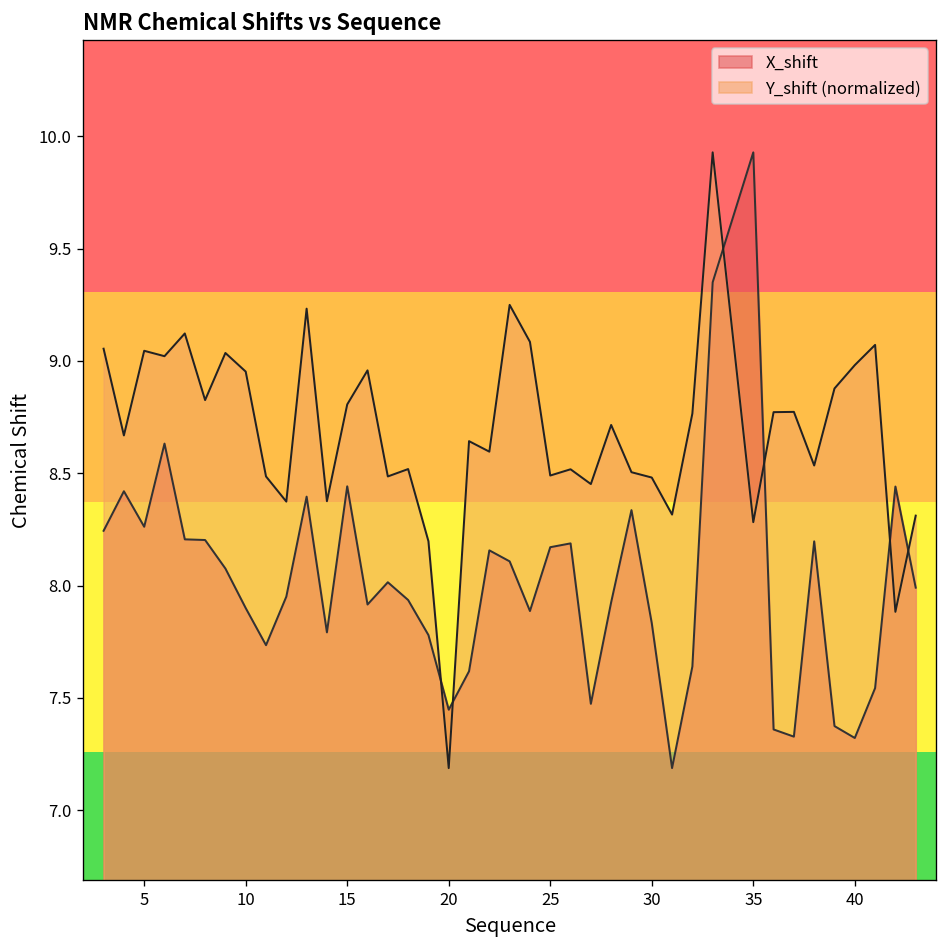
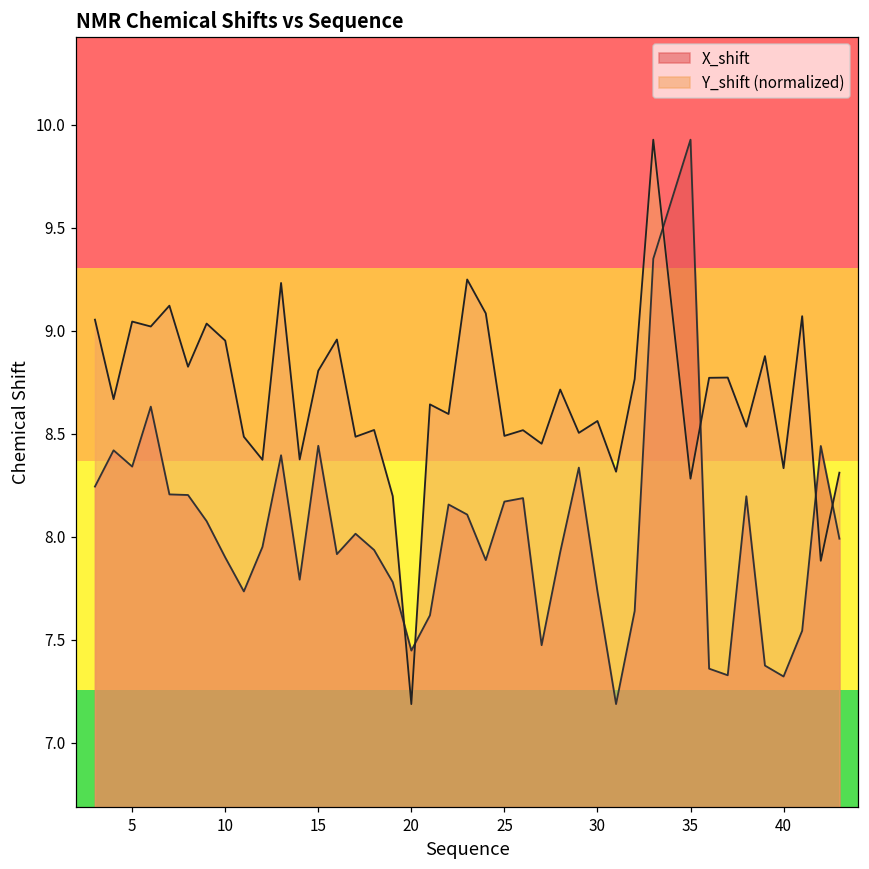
  {
    "X_shift": {
-     "5": 8.26,
+     "5": 8.34,
      "10": 7.90,
      "15": 8.44,
      "20": 7.45,
      "25": 8.17,
-     "30": 7.83,
+     "30": 7.74,
      "35": 9.93,
      "40": 7.32
    },
    "Y_shift (normalized)": {
      "5": 9.05,
      "10": 8.95,
      "15": 8.81,
      "20": 7.19,
      "25": 8.49,
-     "30": 8.48,
+     "30": 8.56,
      "35": 8.28,
-     "40": 8.98
+     "40": 8.33
    }
  }
